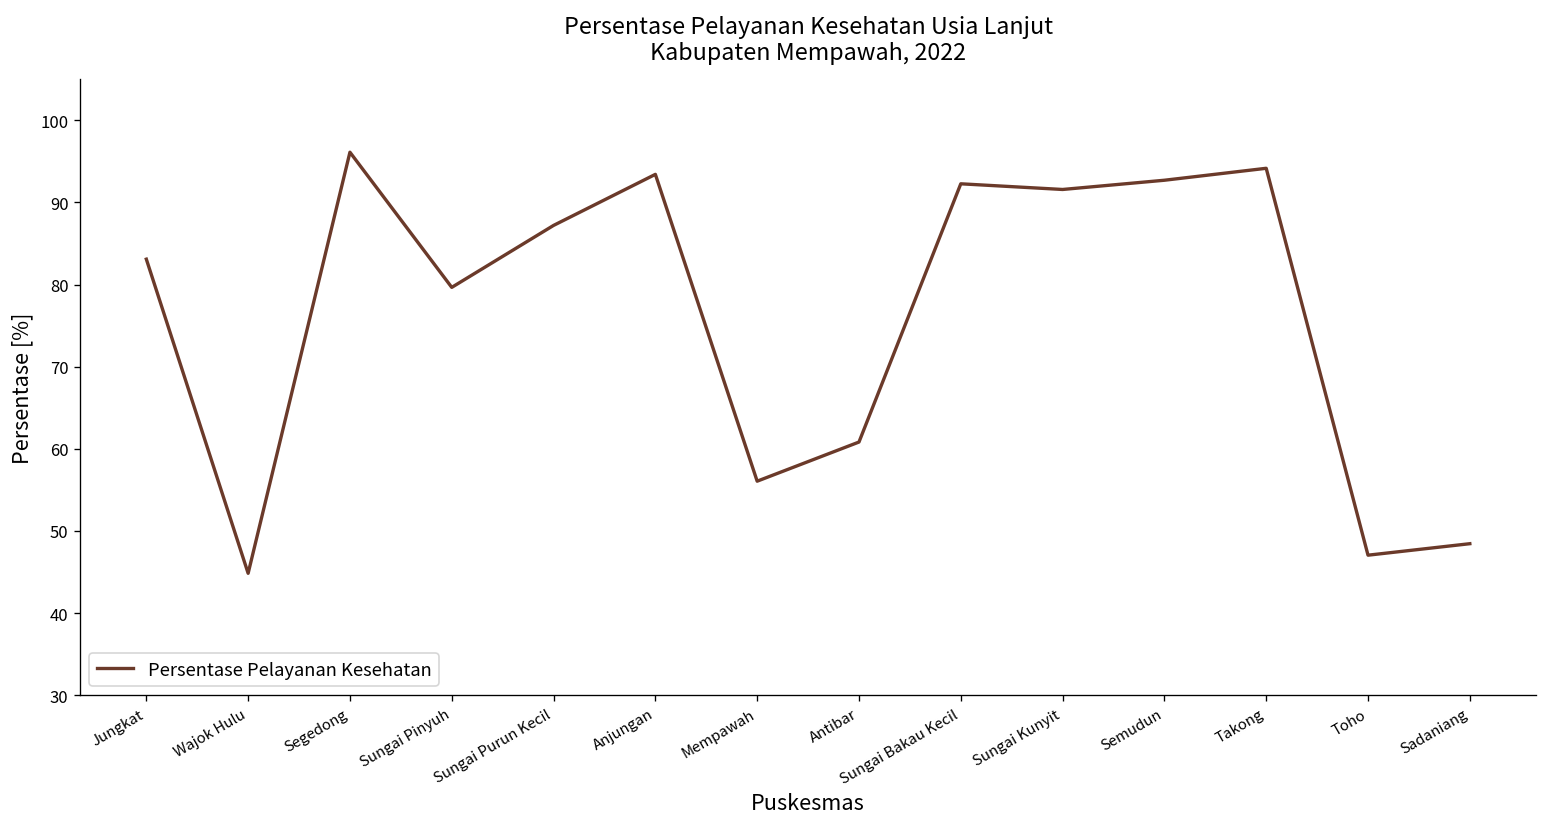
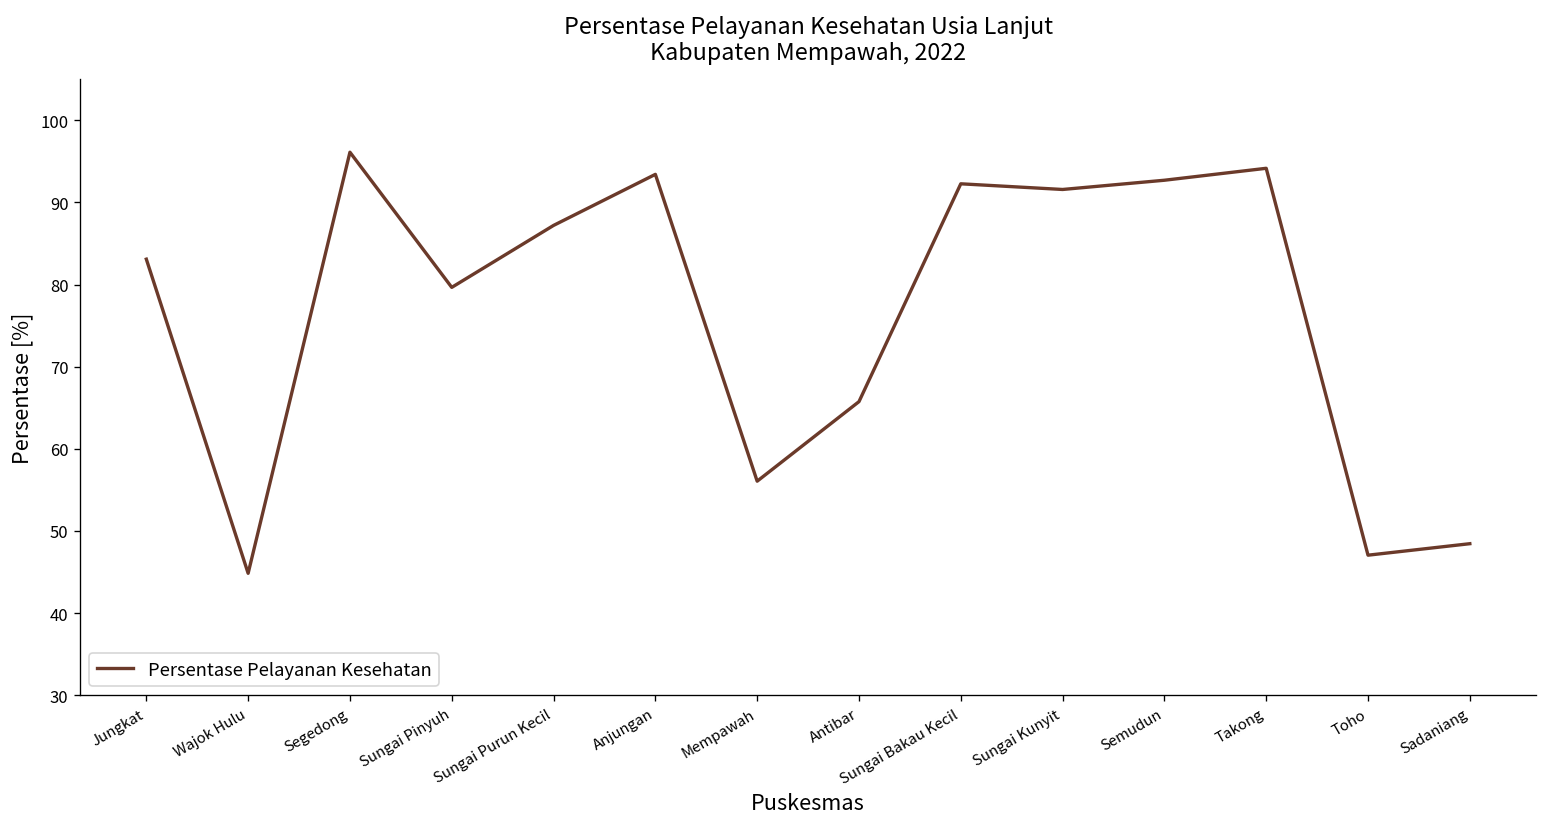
  {
    "Jungkat": 83,
    "Wajok Hulu": 45,
    "Segedong": 96,
    "Sungai Pinyuh": 80,
    "Sungai Purun Kecil": 87,
    "Anjungan": 93,
    "Mempawah": 56,
-   "Antibar": 61,
+   "Antibar": 66,
    "Sungai Bakau Kecil": 92,
    "Sungai Kunyit": 92,
    "Semudun": 93,
    "Takong": 94,
    "Toho": 47,
    "Sadaniang": 48
  }
